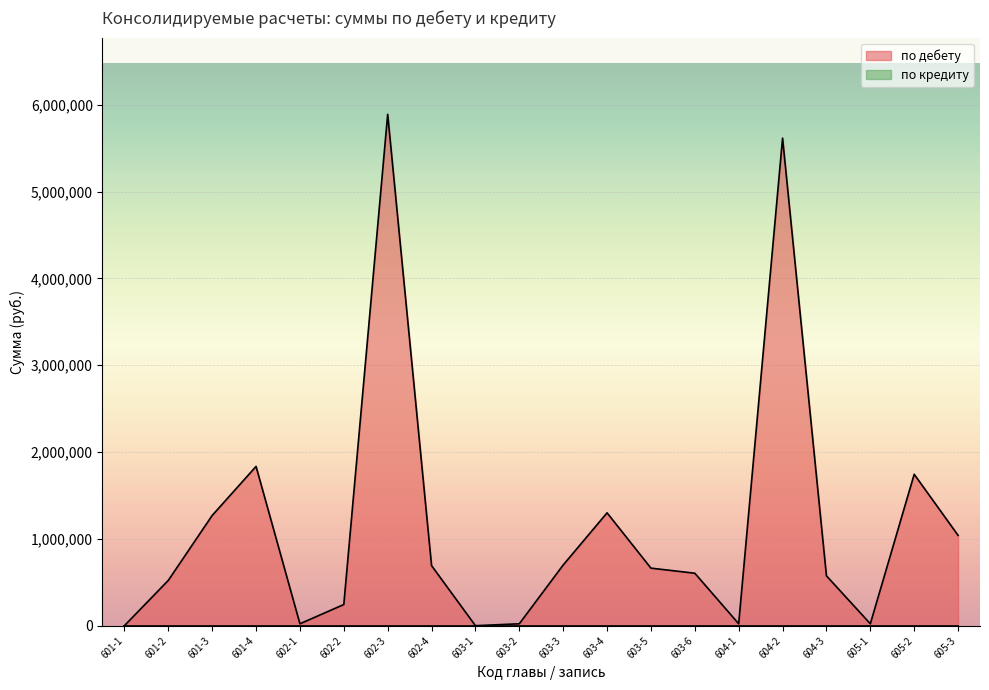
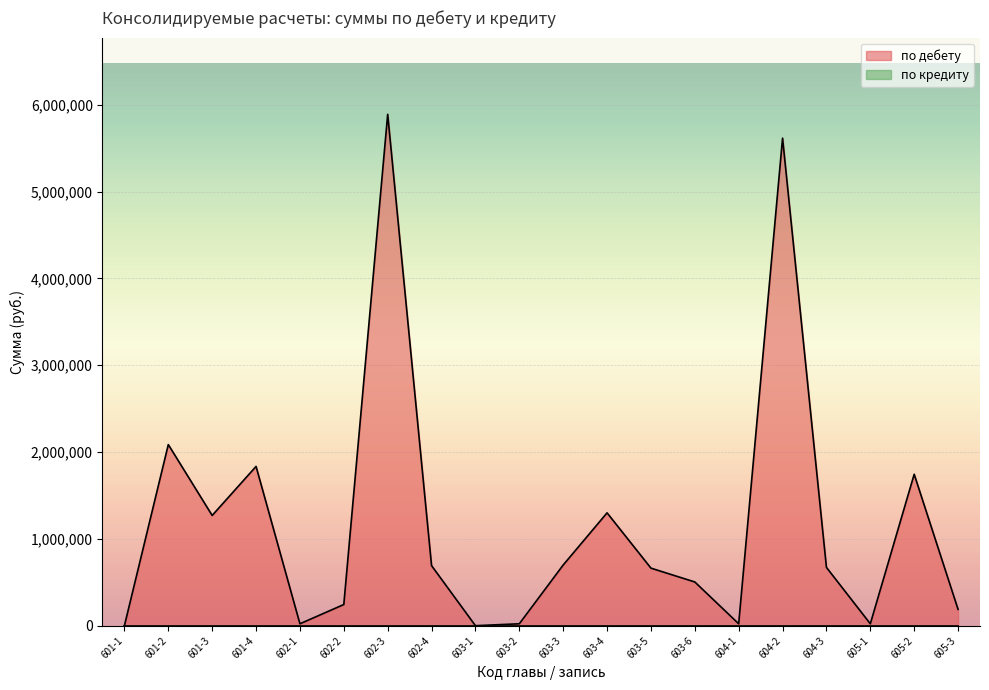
  {
    "по дебету": {
-     "601-2": "500,000",
+     "601-2": "2,100,000",
      "601-3": "1,300,000",
      "601-4": "1,800,000",
      "602-2": "200,000",
      "602-3": "5,900,000",
      "602-4": "700,000",
      "603-3": "700,000",
      "603-4": "1,300,000",
      "603-5": "700,000",
-     "603-6": "600,000",
+     "603-6": "500,000",
      "604-2": "5,600,000",
-     "604-3": "600,000",
+     "604-3": "700,000",
      "605-2": "1,700,000",
-     "605-3": "1,000,000"
+     "605-3": "200,000"
    },
    "по кредиту": {
      "601-2": "0",
      "601-3": "0",
      "601-4": "0",
      "602-2": "0",
      "602-3": "0",
      "602-4": "0",
      "603-3": "0",
      "603-4": "0",
      "603-5": "0",
      "603-6": "0",
      "604-2": "0",
      "604-3": "0",
      "605-2": "0",
      "605-3": "0"
    }
  }
